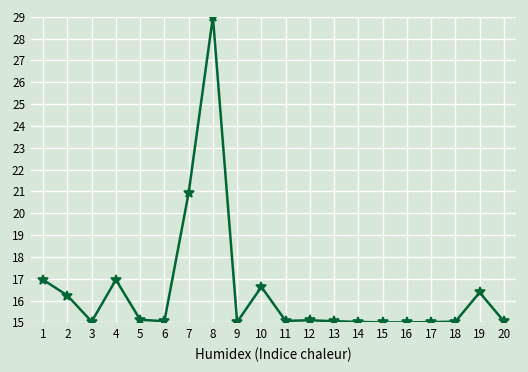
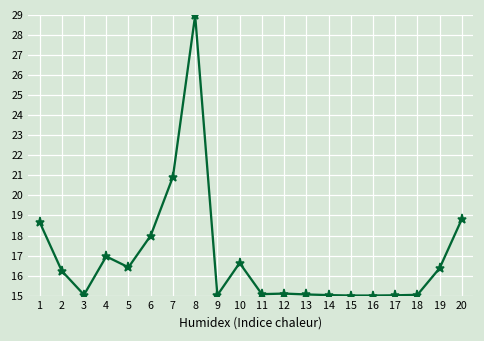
  {
-   "1": 17.0,
+   "1": 18.7,
    "2": 16.2,
    "3": 15.0,
    "4": 17.0,
-   "5": 15.1,
-   "6": 15.1,
+   "5": 16.4,
+   "6": 18.0,
    "7": 20.9,
    "8": 29.0,
    "9": 15.0,
    "10": 16.6,
    "11": 15.1,
    "12": 15.1,
    "13": 15.1,
    "14": 15.0,
    "15": 15.0,
    "16": 15.0,
    "17": 15.0,
    "18": 15.0,
    "19": 16.4,
-   "20": 15.1
+   "20": 18.8
  }
